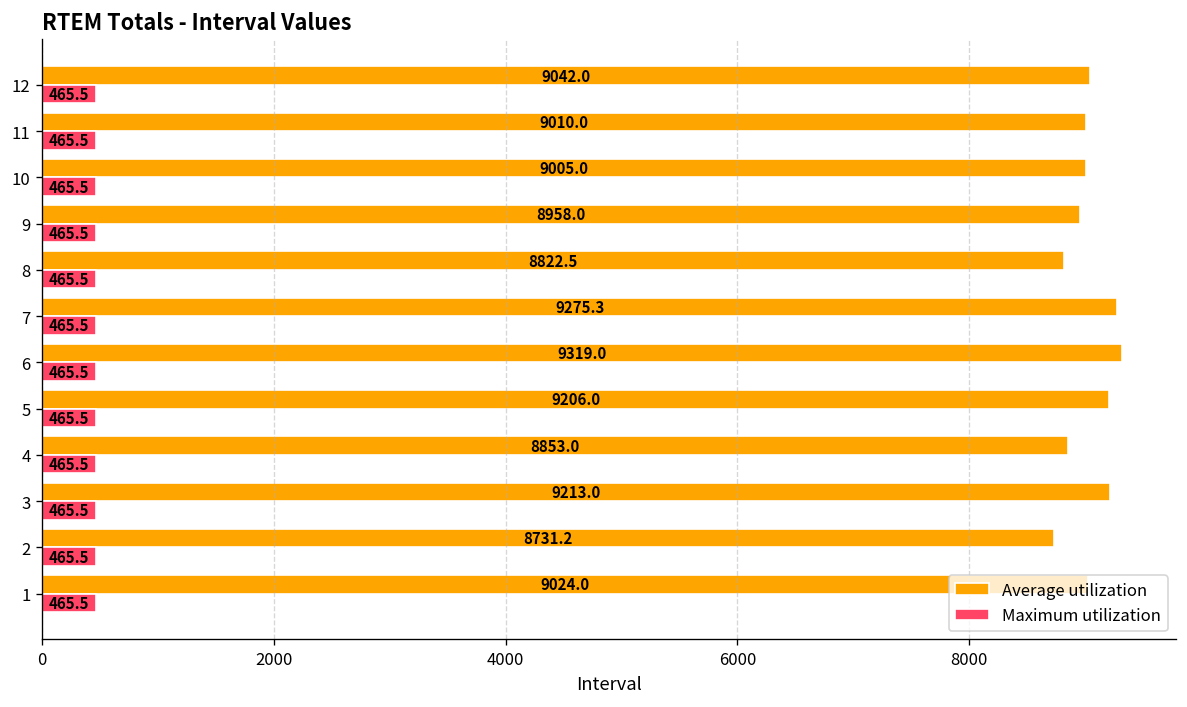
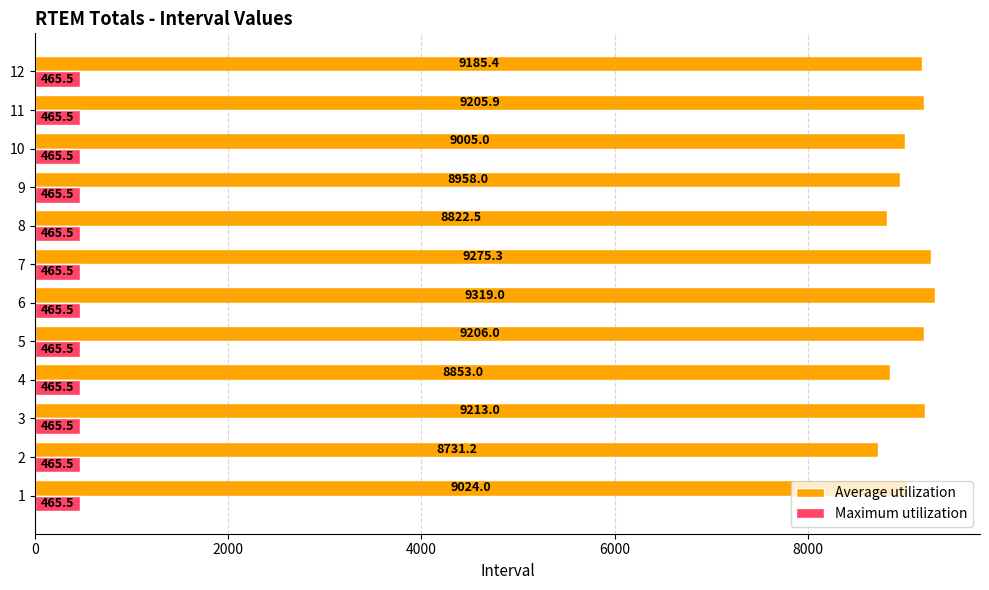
  {
    "Average utilization": {
-     "12": 9042.0,
-     "11": 9010.0,
+     "12": 9185.4,
+     "11": 9205.9,
      "10": 9005.0,
      "9": 8958.0,
      "8": 8822.5,
      "7": 9275.3,
      "6": 9319.0,
      "5": 9206.0,
      "4": 8853.0,
      "3": 9213.0,
      "2": 8731.2
    },
    "Maximum utilization": {
      "12": 465.5,
      "11": 465.5,
      "10": 465.5,
      "9": 465.5,
      "8": 465.5,
      "7": 465.5,
      "6": 465.5,
      "5": 465.5,
      "4": 465.5,
      "3": 465.5,
      "2": 465.5,
      "1": 465.5
    }
  }
